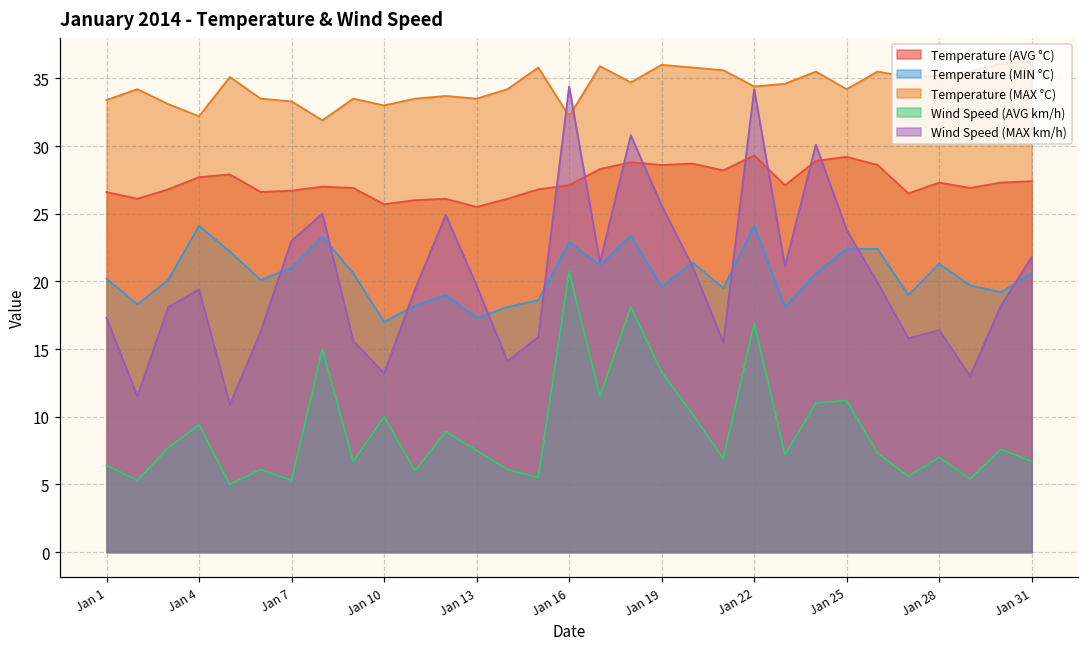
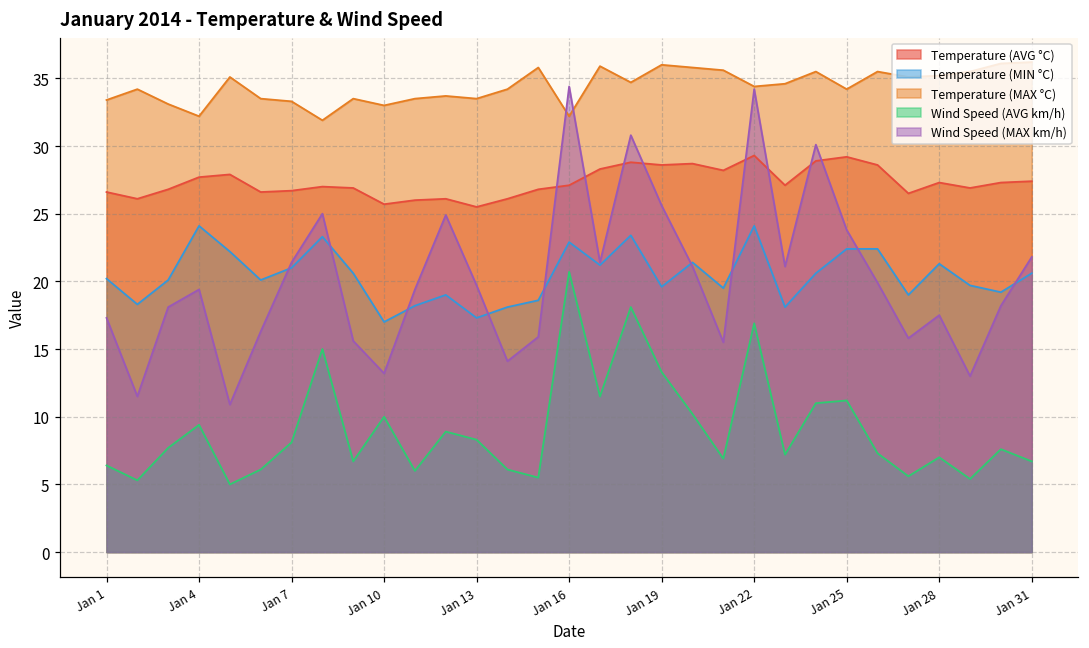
  {
    "Temperature (MIN °C)": {
      "Jan 1": 20.2,
      "Jan 4": 24.1,
      "Jan 7": 21.0,
      "Jan 10": 17.0,
      "Jan 13": 17.3,
      "Jan 16": 22.9,
      "Jan 19": 19.6,
      "Jan 22": 24.1,
      "Jan 25": 22.4,
      "Jan 28": 21.3,
      "Jan 31": 20.6
    },
    "Wind Speed (AVG km/h)": {
      "Jan 1": 6.4,
      "Jan 4": 9.4,
-     "Jan 7": 5.3,
+     "Jan 7": 8.1,
      "Jan 10": 10.0,
-     "Jan 13": 7.5,
+     "Jan 13": 8.3,
      "Jan 16": 20.7,
      "Jan 19": 13.3,
      "Jan 22": 16.9,
      "Jan 25": 11.2,
      "Jan 28": 7.0,
      "Jan 31": 6.7
    },
    "Wind Speed (MAX km/h)": {
      "Jan 1": 17.3,
      "Jan 4": 19.4,
-     "Jan 7": 23.0,
+     "Jan 7": 21.4,
      "Jan 10": 13.2,
      "Jan 13": 19.7,
      "Jan 16": 34.4,
      "Jan 19": 25.6,
      "Jan 25": 23.8,
-     "Jan 28": 16.4,
+     "Jan 28": 17.5,
      "Jan 31": 21.8
    }
  }
